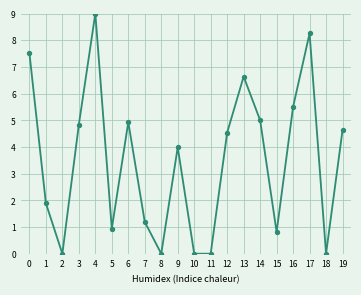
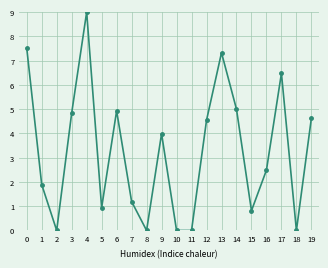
  {
    "0": 7.5,
    "1": 1.9,
    "2": 0.0,
    "3": 4.8,
    "4": 9.0,
    "5": 0.9,
    "6": 4.9,
    "7": 1.2,
    "8": 0.0,
    "9": 4.0,
    "10": 0.0,
    "11": 0.0,
    "12": 4.5,
-   "13": 6.6,
+   "13": 7.3,
    "14": 5.0,
    "15": 0.8,
-   "16": 5.5,
-   "17": 8.3,
+   "16": 2.5,
+   "17": 6.5,
    "18": 0.0,
    "19": 4.6
  }
